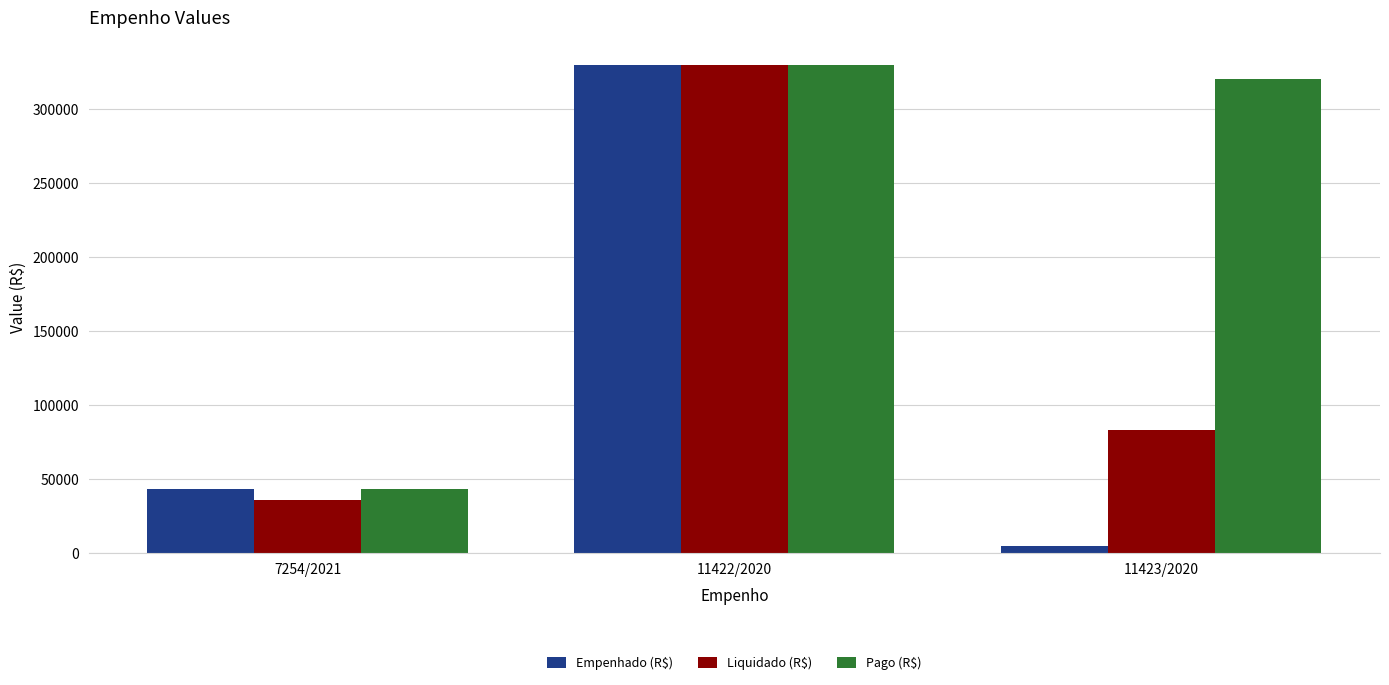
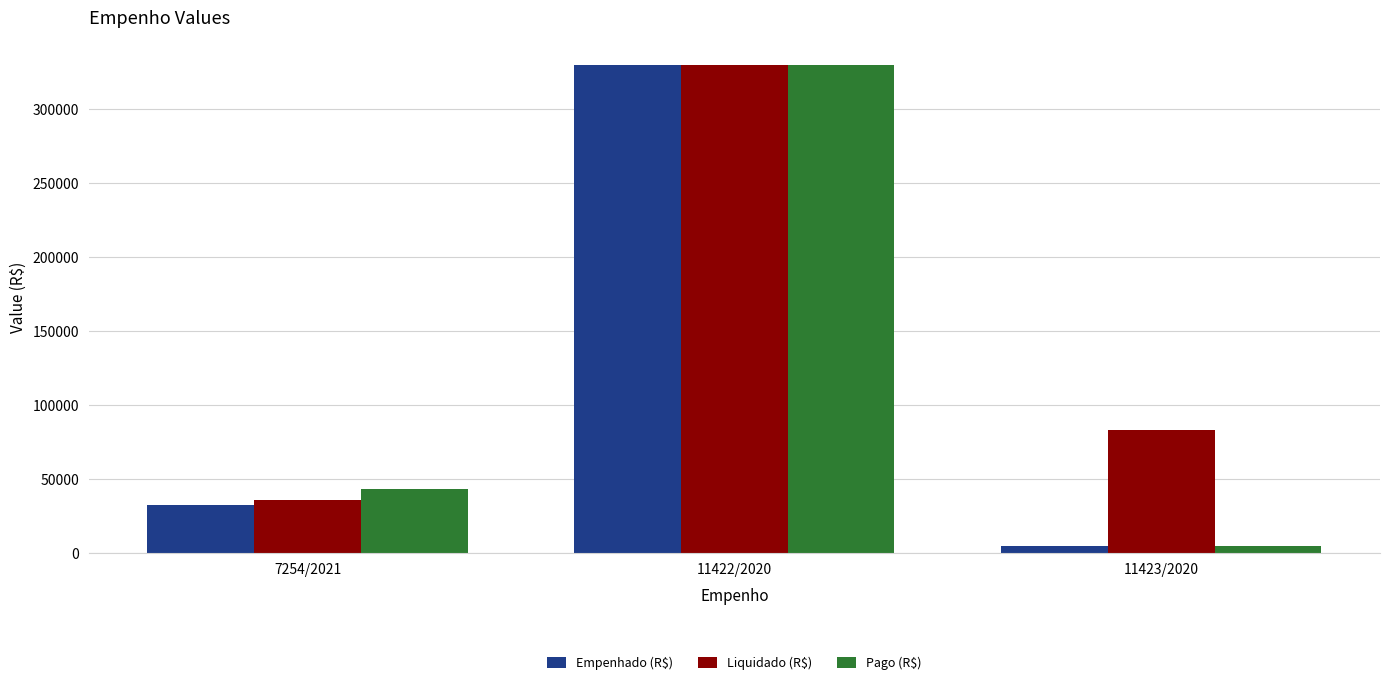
  {
    "Empenhado (R$)": {
-     "7254/2021": 43000,
+     "7254/2021": 33000,
      "11422/2020": 330000,
      "11423/2020": 5000
    },
    "Liquidado (R$)": {
      "7254/2021": 36000,
      "11422/2020": 330000,
      "11423/2020": 83000
    },
    "Pago (R$)": {
      "7254/2021": 43000,
      "11422/2020": 330000,
-     "11423/2020": 321000
+     "11423/2020": 5000
    }
  }
